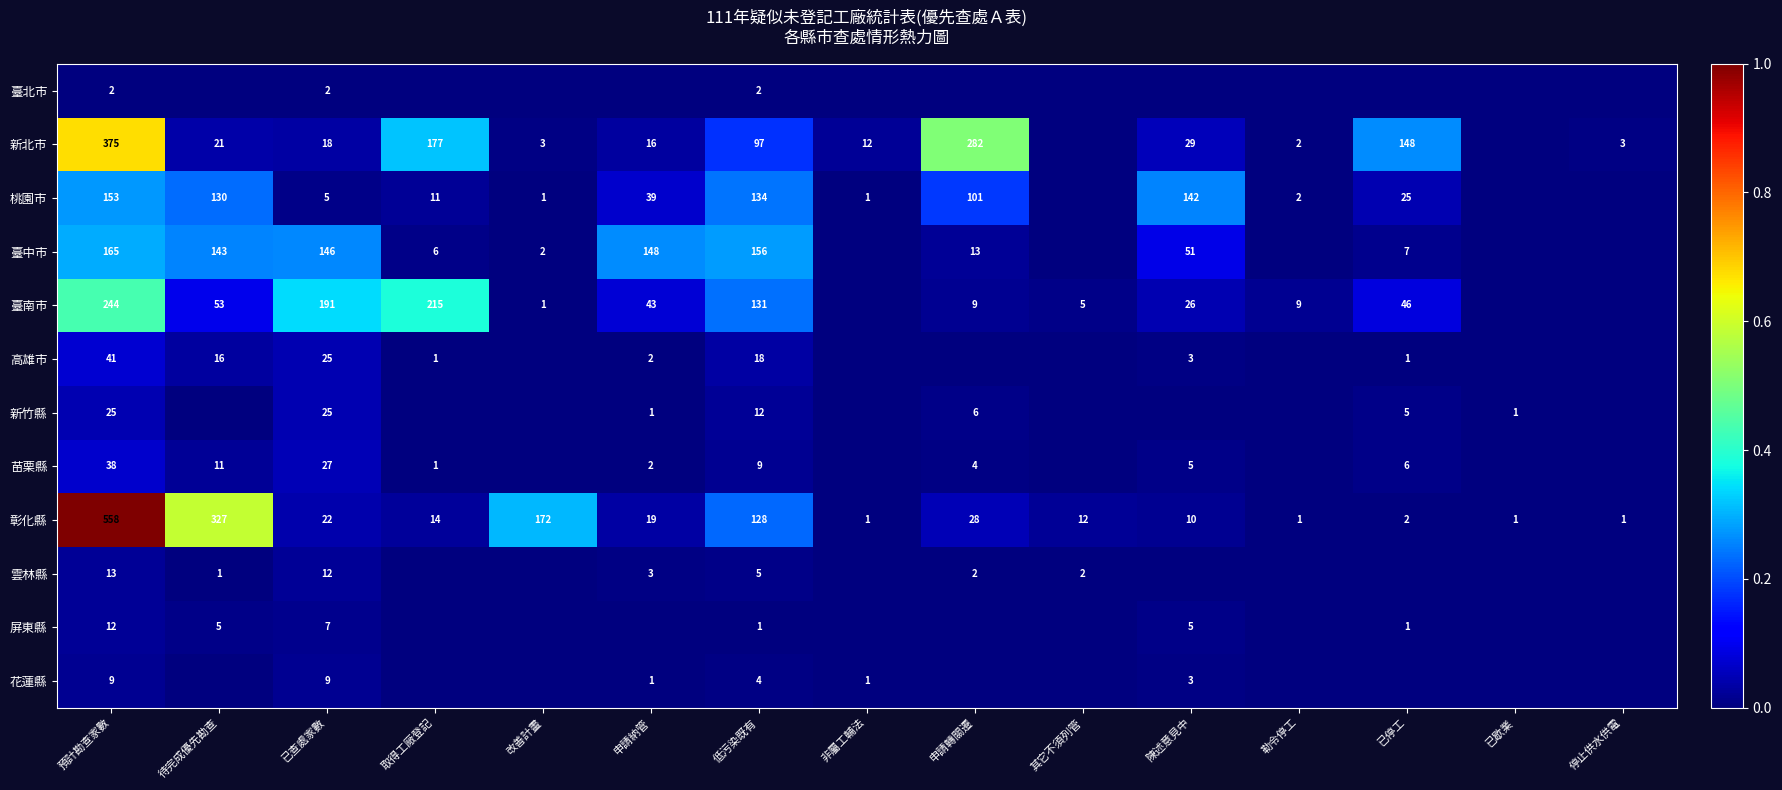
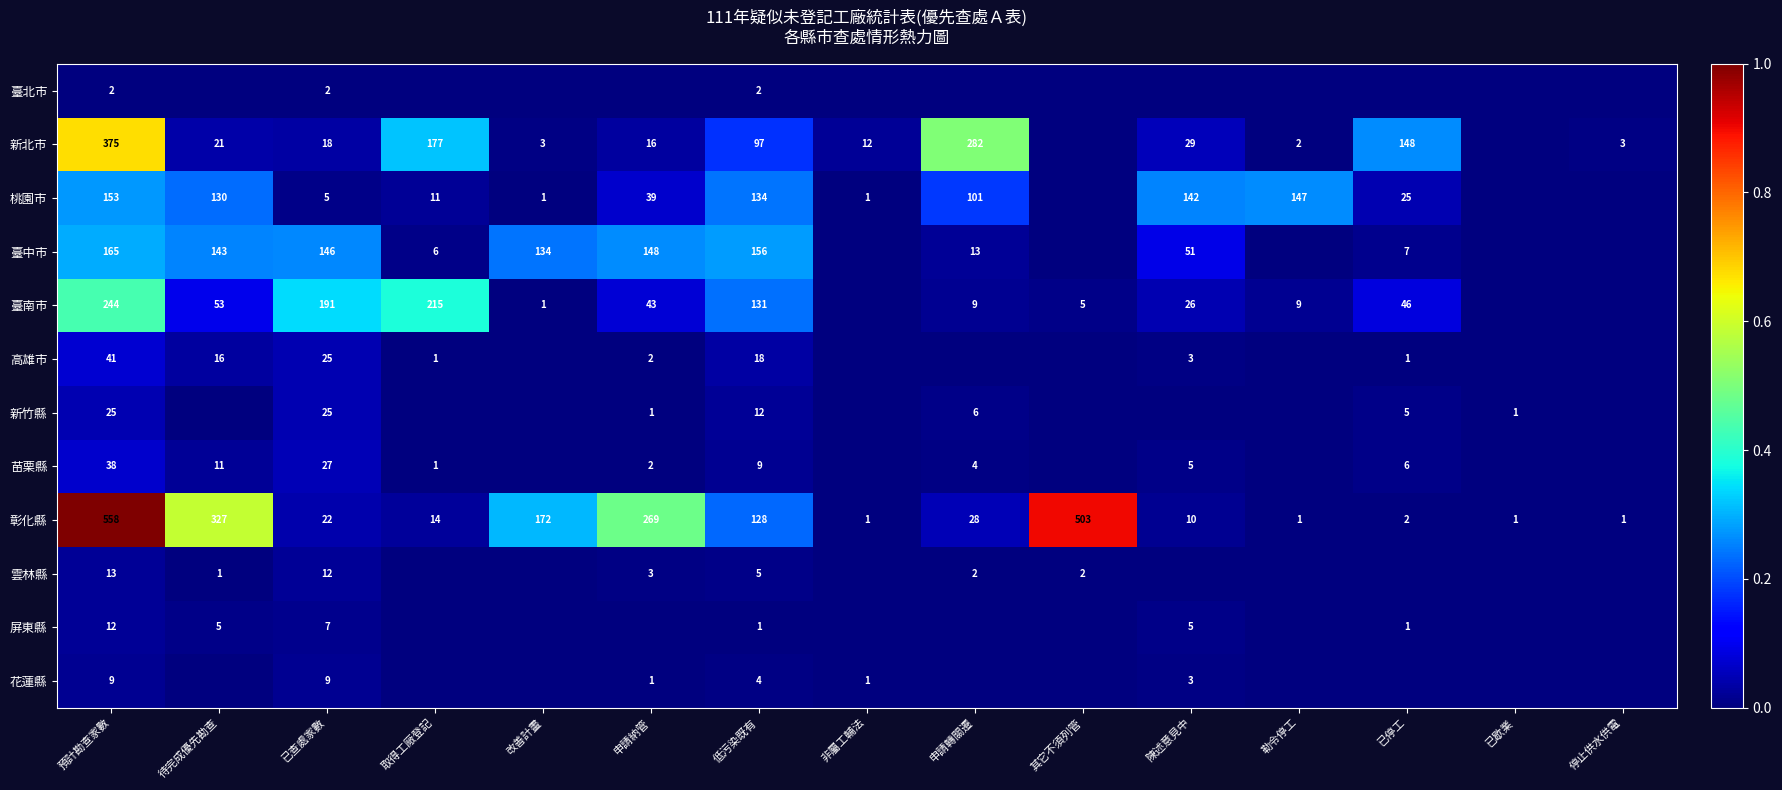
  {
    "臺北市": {
      "預計勘查家數": 2,
      "已查處家數": 2,
      "低污染既有": 2
    },
    "新北市": {
      "預計勘查家數": 375,
      "待完成優先勘查": 21,
      "已查處家數": 18,
      "取得工廠登記": 177,
      "改善計畫": 3,
      "申請納管": 16,
      "低污染既有": 97,
      "非屬工輔法": 12,
      "申請轉關遷": 282,
      "陳述意見中": 29,
      "勒令停工": 2,
      "已停工": 148,
      "停止供水供電": 3
    },
    "桃園市": {
      "預計勘查家數": 153,
      "待完成優先勘查": 130,
      "已查處家數": 5,
      "取得工廠登記": 11,
      "改善計畫": 1,
      "申請納管": 39,
      "低污染既有": 134,
      "非屬工輔法": 1,
      "申請轉關遷": 101,
      "陳述意見中": 142,
-     "勒令停工": 2,
+     "勒令停工": 147,
      "已停工": 25
    },
    "臺中市": {
      "預計勘查家數": 165,
      "待完成優先勘查": 143,
      "已查處家數": 146,
      "取得工廠登記": 6,
-     "改善計畫": 2,
+     "改善計畫": 134,
      "申請納管": 148,
      "低污染既有": 156,
      "申請轉關遷": 13,
      "陳述意見中": 51,
      "已停工": 7
    },
    "臺南市": {
      "預計勘查家數": 244,
      "待完成優先勘查": 53,
      "已查處家數": 191,
      "取得工廠登記": 215,
      "改善計畫": 1,
      "申請納管": 43,
      "低污染既有": 131,
      "申請轉關遷": 9,
      "其它不須列管": 5,
      "陳述意見中": 26,
      "勒令停工": 9,
      "已停工": 46
    },
    "高雄市": {
      "預計勘查家數": 41,
      "待完成優先勘查": 16,
      "已查處家數": 25,
      "取得工廠登記": 1,
      "申請納管": 2,
      "低污染既有": 18,
      "陳述意見中": 3,
      "已停工": 1
    },
    "新竹縣": {
      "預計勘查家數": 25,
      "已查處家數": 25,
      "申請納管": 1,
      "低污染既有": 12,
      "申請轉關遷": 6,
      "已停工": 5,
      "已歇業": 1
    },
    "苗栗縣": {
      "預計勘查家數": 38,
      "待完成優先勘查": 11,
      "已查處家數": 27,
      "取得工廠登記": 1,
      "申請納管": 2,
      "低污染既有": 9,
      "申請轉關遷": 4,
      "陳述意見中": 5,
      "已停工": 6
    },
    "彰化縣": {
      "預計勘查家數": 558,
      "待完成優先勘查": 327,
      "已查處家數": 22,
      "取得工廠登記": 14,
      "改善計畫": 172,
-     "申請納管": 19,
+     "申請納管": 269,
      "低污染既有": 128,
      "非屬工輔法": 1,
      "申請轉關遷": 28,
-     "其它不須列管": 12,
+     "其它不須列管": 503,
      "陳述意見中": 10,
      "勒令停工": 1,
      "已停工": 2,
      "已歇業": 1,
      "停止供水供電": 1
    },
    "雲林縣": {
      "預計勘查家數": 13,
      "待完成優先勘查": 1,
      "已查處家數": 12,
      "申請納管": 3,
      "低污染既有": 5,
      "申請轉關遷": 2,
      "其它不須列管": 2
    },
    "屏東縣": {
      "預計勘查家數": 12,
      "待完成優先勘查": 5,
      "已查處家數": 7,
      "低污染既有": 1,
      "陳述意見中": 5,
      "已停工": 1
    },
    "花蓮縣": {
      "預計勘查家數": 9,
      "已查處家數": 9,
      "申請納管": 1,
      "低污染既有": 4,
      "非屬工輔法": 1,
      "陳述意見中": 3
    }
  }
